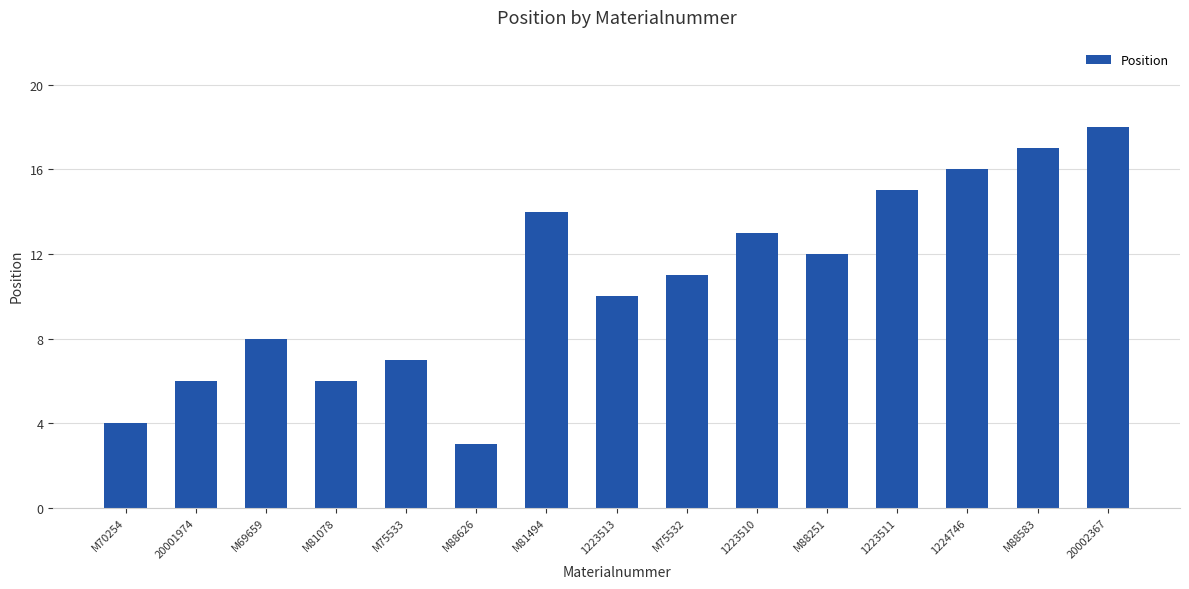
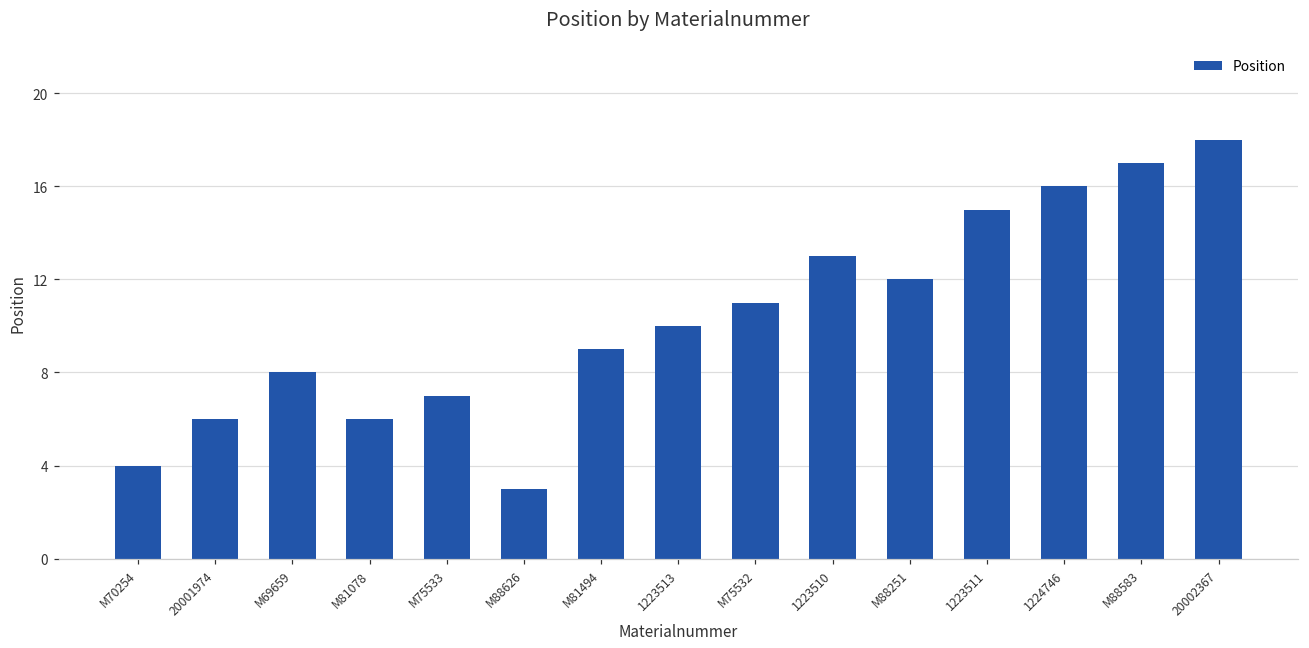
  {
    "M70254": 4,
    "20001974": 6,
    "M69659": 8,
    "M81078": 6,
    "M75533": 7,
    "M88626": 3,
-   "M81494": 14,
+   "M81494": 9,
    "1223513": 10,
    "M75532": 11,
    "1223510": 13,
    "M88251": 12,
    "1223511": 15,
    "1224746": 16,
    "M88583": 17,
    "20002367": 18
  }
